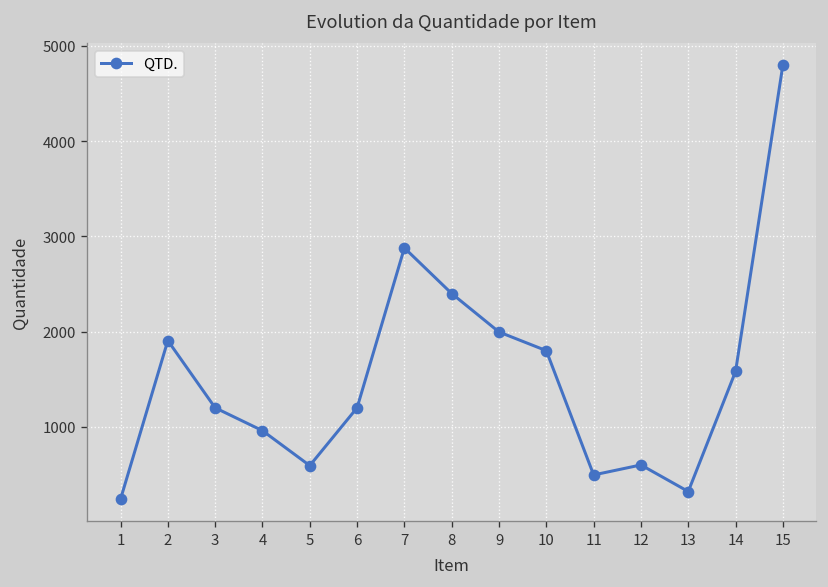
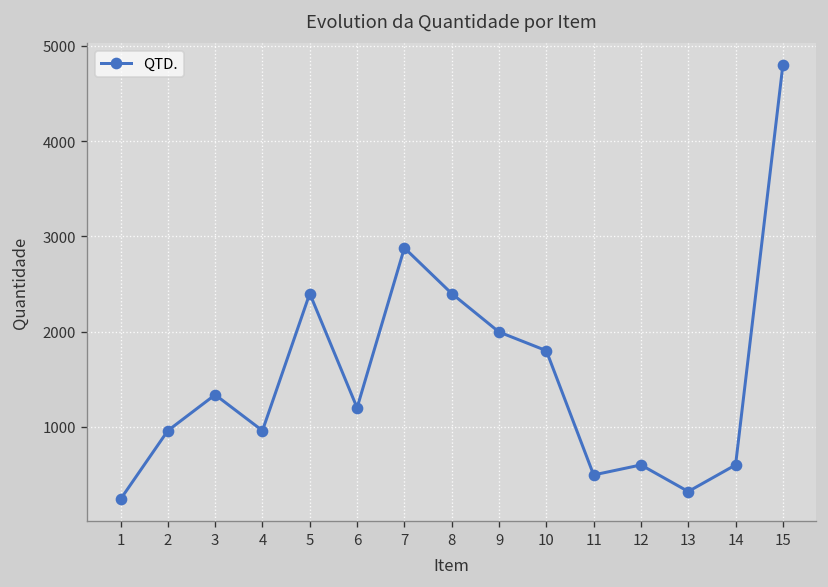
  {
    "1": 200,
-   "2": 1900,
-   "3": 1200,
+   "2": 1000,
+   "3": 1300,
    "4": 1000,
-   "5": 600,
+   "5": 2400,
    "6": 1200,
    "7": 2900,
    "8": 2400,
    "9": 2000,
    "10": 1800,
    "11": 500,
    "12": 600,
    "13": 300,
-   "14": 1600,
+   "14": 600,
    "15": 4800
  }
